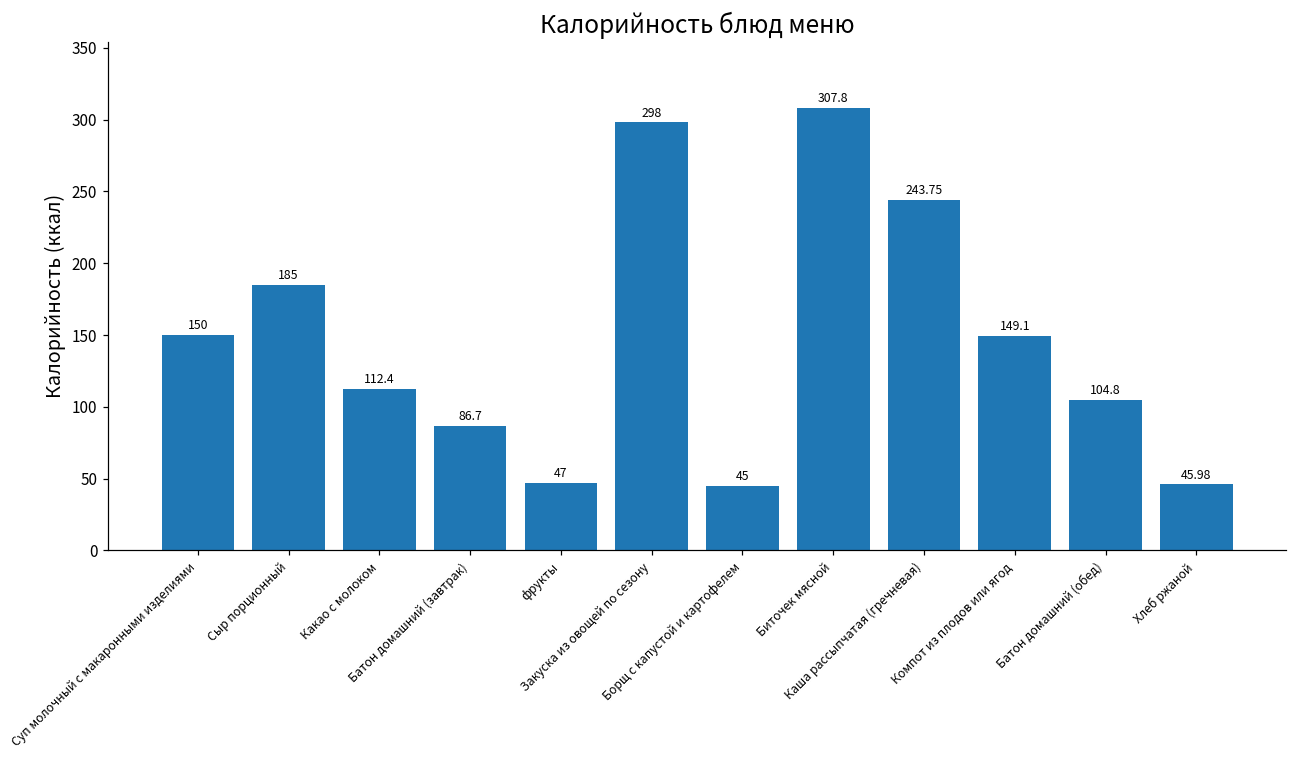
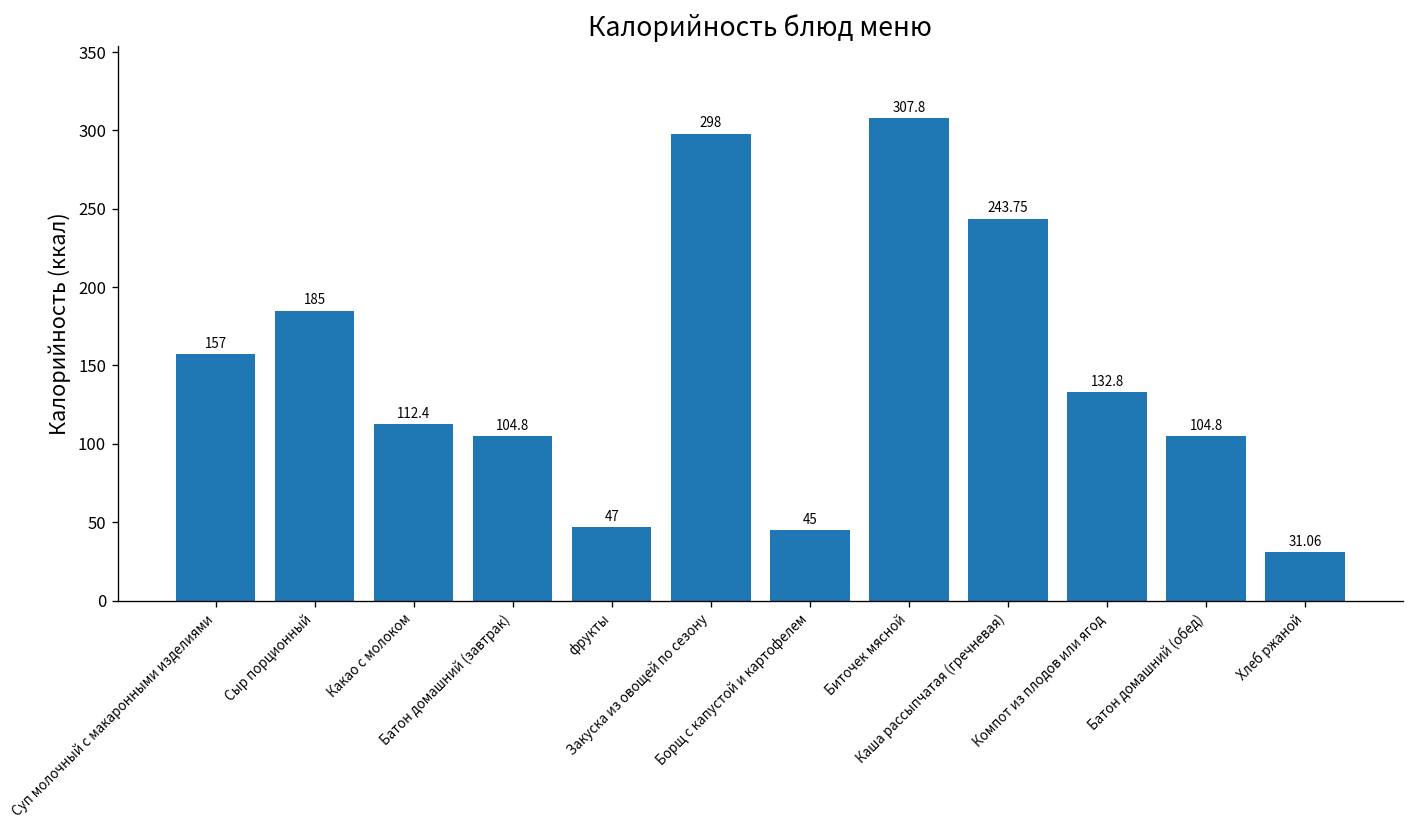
  {
-   "Суп молочный с макаронными изделиями": 150,
+   "Суп молочный с макаронными изделиями": 157,
    "Сыр порционный": 185,
    "Какао с молоком": 112.4,
-   "Батон домашний (завтрак)": 86.7,
+   "Батон домашний (завтрак)": 104.8,
    "фрукты": 47,
    "Закуска из овощей по сезону": 298,
    "Борщ с капустой и картофелем": 45,
    "Биточек мясной": 307.8,
    "Каша рассыпчатая (гречневая)": 243.75,
-   "Компот из плодов или ягод": 149.1,
+   "Компот из плодов или ягод": 132.8,
    "Батон домашний (обед)": 104.8,
-   "Хлеб ржаной": 45.98
+   "Хлеб ржаной": 31.06
  }
